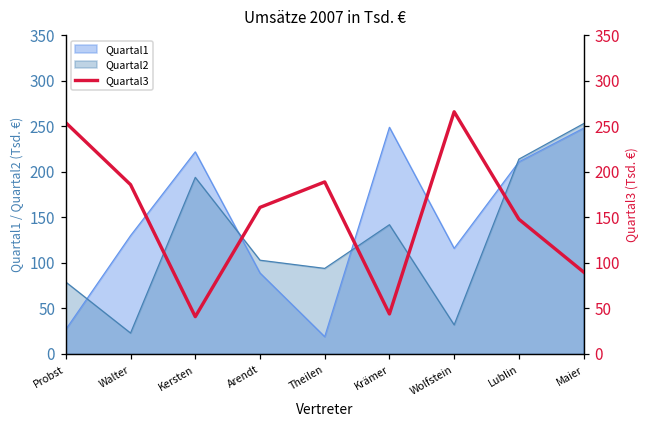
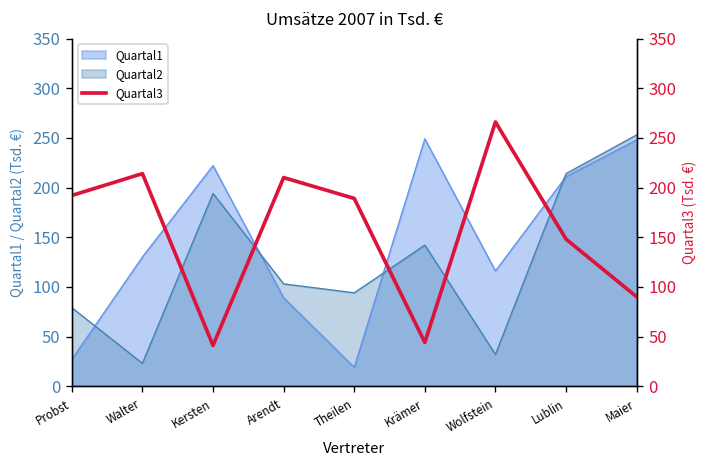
  {
    "Quartal3": {
-     "Probst": 250,
-     "Walter": 190,
+     "Probst": 190,
+     "Walter": 210,
      "Kersten": 40,
-     "Arendt": 160,
+     "Arendt": 210,
      "Theilen": 190,
      "Krämer": 40,
      "Wolfstein": 270,
      "Lublin": 150,
      "Maier": 90
    }
  }
